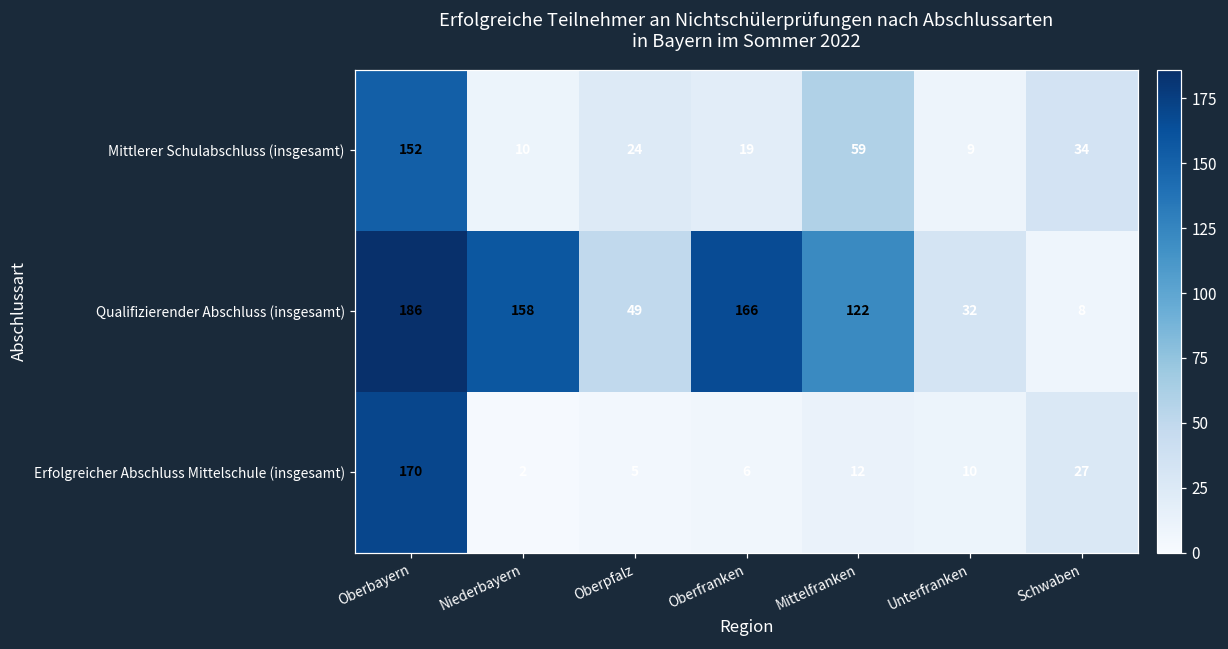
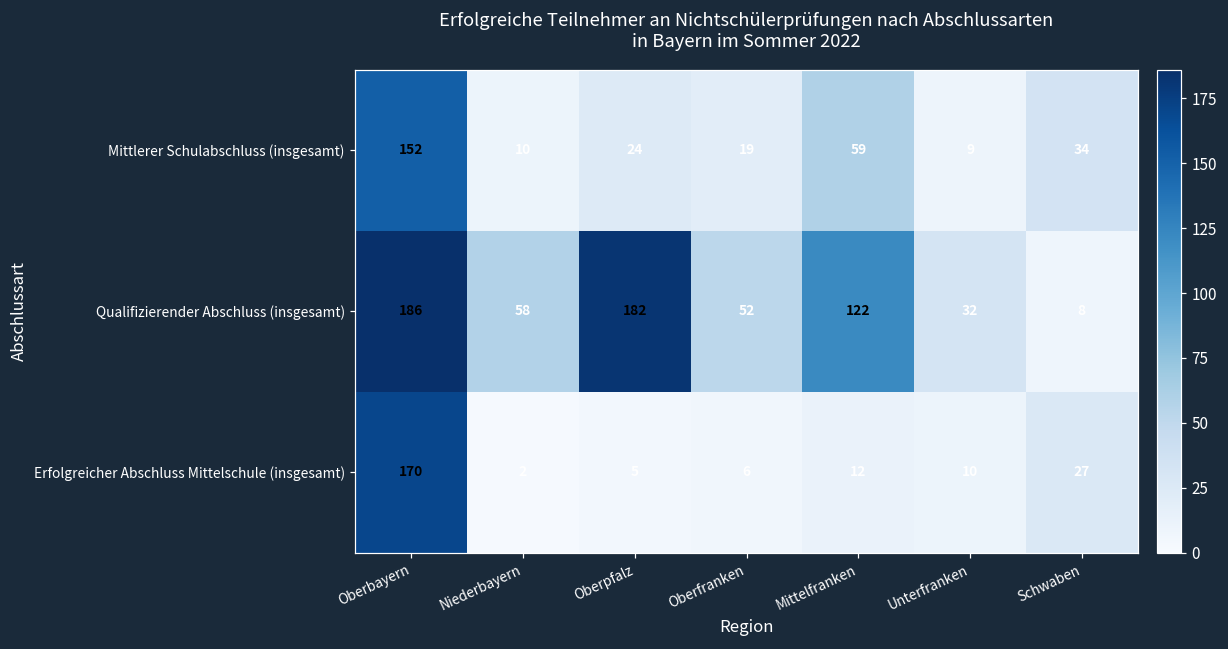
  {
    "Mittlerer Schulabschluss (insgesamt)": {
      "Oberbayern": 152,
      "Mittelfranken": 59
    },
    "Qualifizierender Abschluss (insgesamt)": {
      "Oberbayern": 186,
-     "Niederbayern": 158,
-     "Oberpfalz": 49,
-     "Oberfranken": 166,
+     "Niederbayern": 58,
+     "Oberpfalz": 182,
+     "Oberfranken": 52,
      "Mittelfranken": 122
    },
    "Erfolgreicher Abschluss Mittelschule (insgesamt)": {
      "Oberbayern": 170
    }
  }
